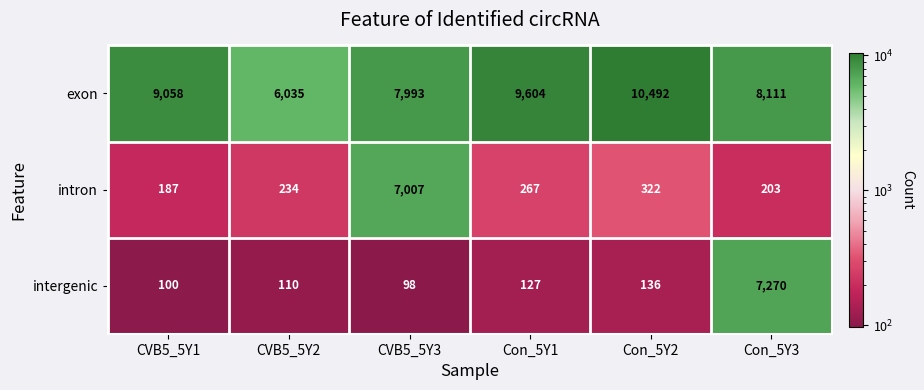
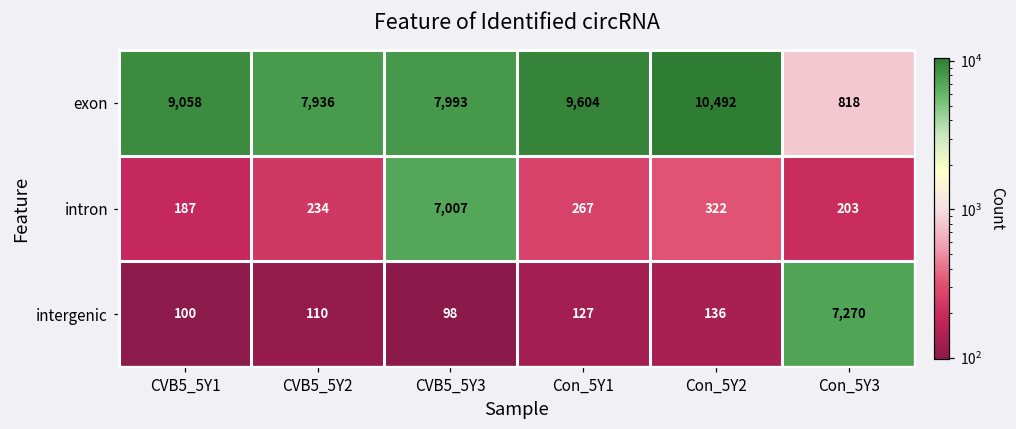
  {
    "exon": {
      "CVB5_5Y1": "9,058",
-     "CVB5_5Y2": "6,035",
+     "CVB5_5Y2": "7,936",
      "CVB5_5Y3": "7,993",
      "Con_5Y1": "9,604",
      "Con_5Y2": "10,492",
-     "Con_5Y3": "8,111"
+     "Con_5Y3": "818"
    },
    "intron": {
      "CVB5_5Y1": "187",
      "CVB5_5Y2": "234",
      "CVB5_5Y3": "7,007",
      "Con_5Y1": "267",
      "Con_5Y2": "322",
      "Con_5Y3": "203"
    },
    "intergenic": {
      "CVB5_5Y1": "100",
      "CVB5_5Y2": "110",
      "CVB5_5Y3": "98",
      "Con_5Y1": "127",
      "Con_5Y2": "136",
      "Con_5Y3": "7,270"
    }
  }
